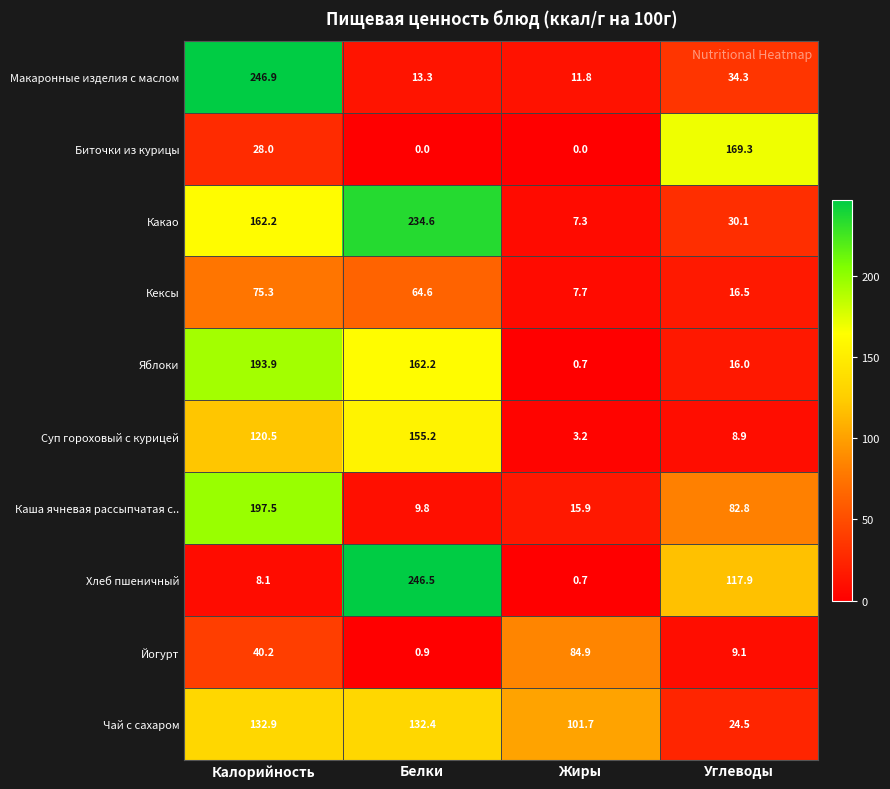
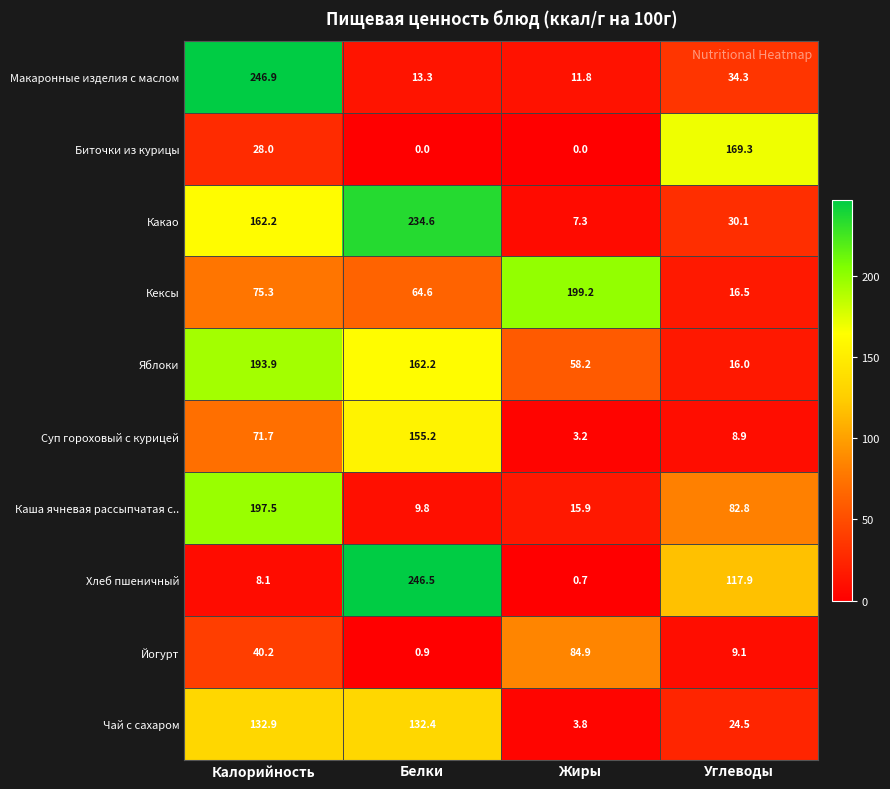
  {
    "Макаронные изделия с маслом": {
      "Калорийность": 246.9,
      "Белки": 13.3,
      "Жиры": 11.8
    },
    "Биточки из курицы": {
      "Калорийность": 28.0,
      "Белки": 0.0,
      "Жиры": 0.0,
      "Углеводы": 169.3
    },
    "Какао": {
      "Калорийность": 162.2,
      "Белки": 234.6,
      "Жиры": 7.3,
      "Углеводы": 30.1
    },
    "Кексы": {
      "Калорийность": 75.3,
      "Белки": 64.6,
-     "Жиры": 7.7,
+     "Жиры": 199.2,
      "Углеводы": 16.5
    },
    "Яблоки": {
      "Калорийность": 193.9,
      "Белки": 162.2,
-     "Жиры": 0.7,
+     "Жиры": 58.2,
      "Углеводы": 16.0
    },
    "Суп гороховый с курицей": {
-     "Калорийность": 120.5,
+     "Калорийность": 71.7,
      "Белки": 155.2,
      "Жиры": 3.2,
      "Углеводы": 8.9
    },
    "Каша ячневая рассыпчатая с..": {
      "Калорийность": 197.5,
      "Белки": 9.8,
      "Жиры": 15.9,
      "Углеводы": 82.8
    },
    "Хлеб пшеничный": {
      "Калорийность": 8.1,
      "Белки": 246.5,
      "Жиры": 0.7,
      "Углеводы": 117.9
    },
    "Йогурт": {
      "Калорийность": 40.2,
      "Белки": 0.9,
      "Жиры": 84.9,
      "Углеводы": 9.1
    },
    "Чай с сахаром": {
      "Калорийность": 132.9,
      "Белки": 132.4,
-     "Жиры": 101.7,
+     "Жиры": 3.8,
      "Углеводы": 24.5
    }
  }
